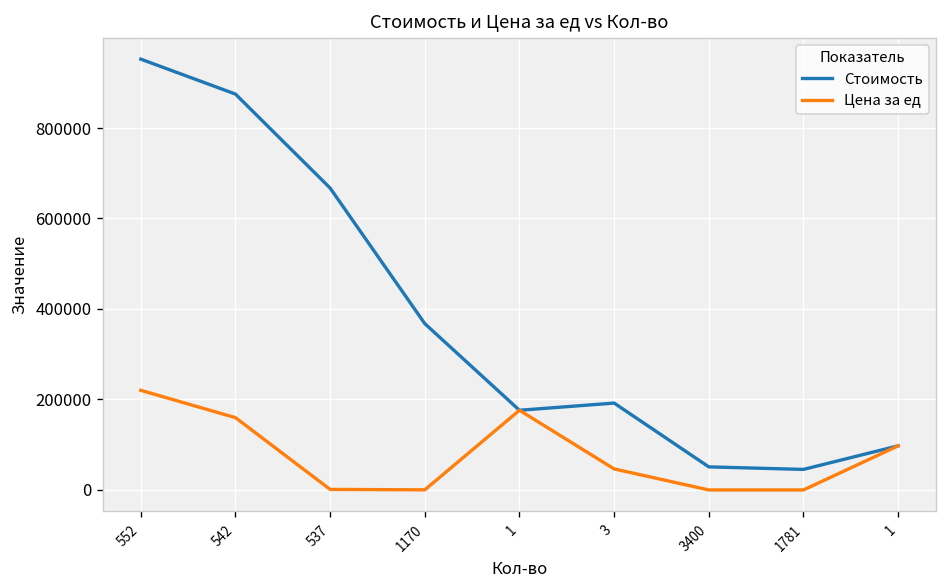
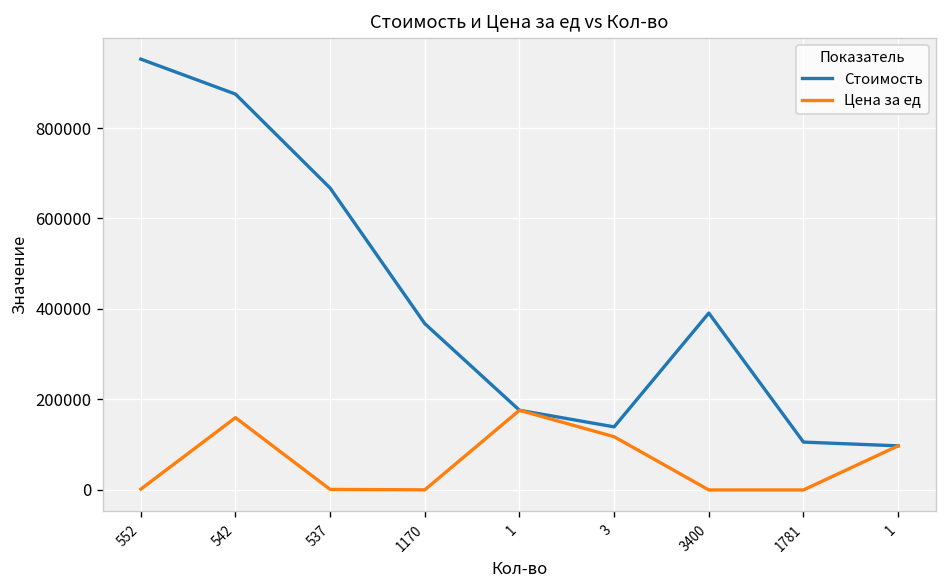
  {
    "Стоимость": {
      "552": 950000,
      "542": 870000,
      "537": 670000,
      "1170": 370000,
-     "3": 190000,
-     "3400": 50000,
-     "1781": 50000
+     "3": 140000,
+     "3400": 390000,
+     "1781": 110000
    },
    "Цена за ед": {
-     "552": 220000,
+     "552": 0,
      "542": 160000,
      "537": 0,
      "1170": 0,
-     "3": 50000,
+     "3": 120000,
      "3400": 0,
      "1781": 0
    }
  }
